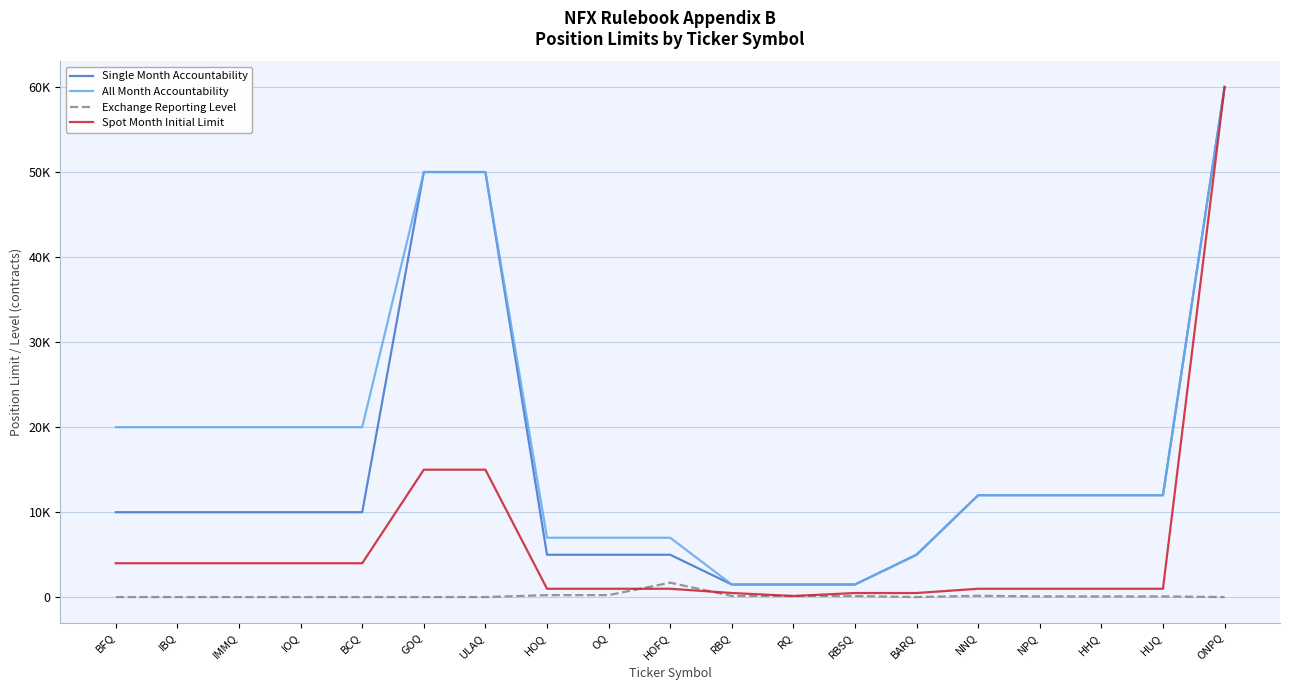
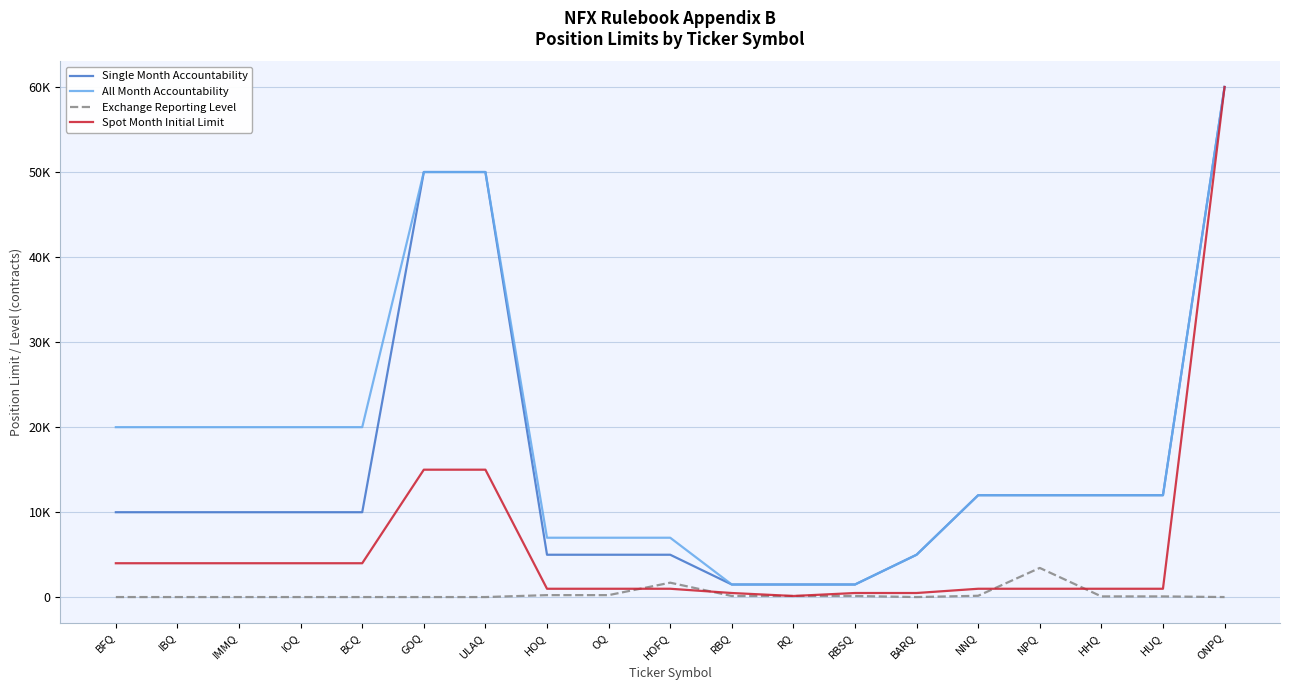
  {
    "Single Month Accountability": {
      "BFQ": 10000,
      "IBQ": 10000,
      "IMMQ": 10000,
      "IOQ": 10000,
      "BCQ": 10000,
      "HOQ": 5000,
      "OQ": 5000,
      "HOFQ": 5000
    },
    "All Month Accountability": {
      "BFQ": 20000,
      "IBQ": 20000,
      "IMMQ": 20000,
      "IOQ": 20000,
      "BCQ": 20000,
      "HOQ": 7000,
      "OQ": 7000,
      "HOFQ": 7000
    },
    "Exchange Reporting Level": {
      "BFQ": 0,
      "IBQ": 0,
      "IMMQ": 0,
      "IOQ": 0,
      "BCQ": 0,
      "GOQ": 0,
      "ULAQ": 0,
      "HOQ": 0,
      "OQ": 0,
      "HOFQ": 2000,
      "RBQ": 0,
      "RBSQ": 0,
      "BARQ": 0,
      "NNQ": 0,
-     "NPQ": 0,
+     "NPQ": 3000,
      "HHQ": 0,
      "HUQ": 0,
      "ONPQ": 0
    },
    "Spot Month Initial Limit": {
      "BFQ": 4000,
      "IBQ": 4000,
      "IMMQ": 4000,
      "IOQ": 4000,
      "BCQ": 4000,
      "GOQ": 15000,
      "ULAQ": 15000,
      "HOQ": 1000,
      "OQ": 1000,
      "HOFQ": 1000,
      "RBQ": 1000,
      "RBSQ": 1000,
      "BARQ": 1000,
      "NNQ": 1000,
      "NPQ": 1000,
      "HHQ": 1000,
      "HUQ": 1000
    }
  }
